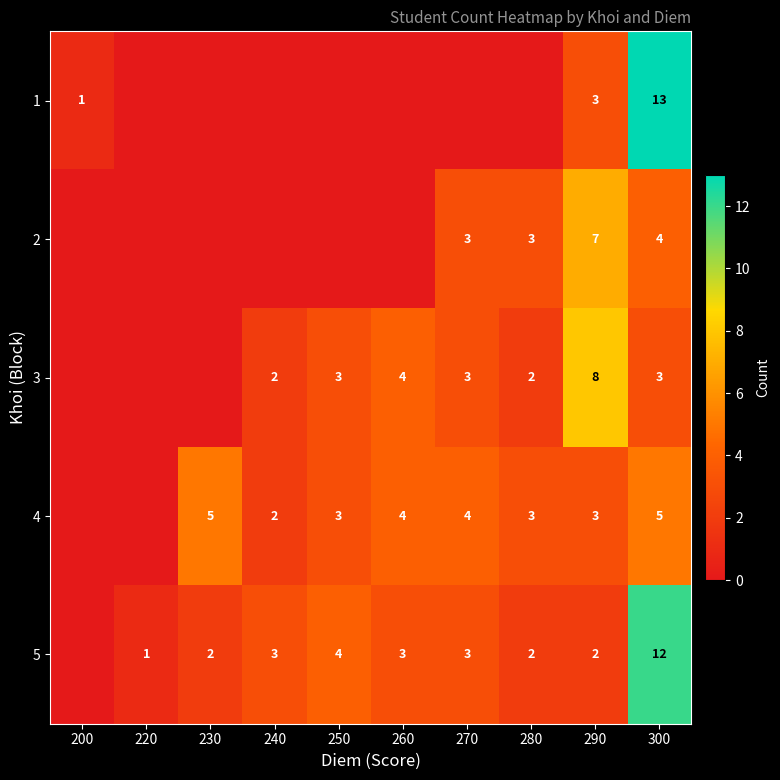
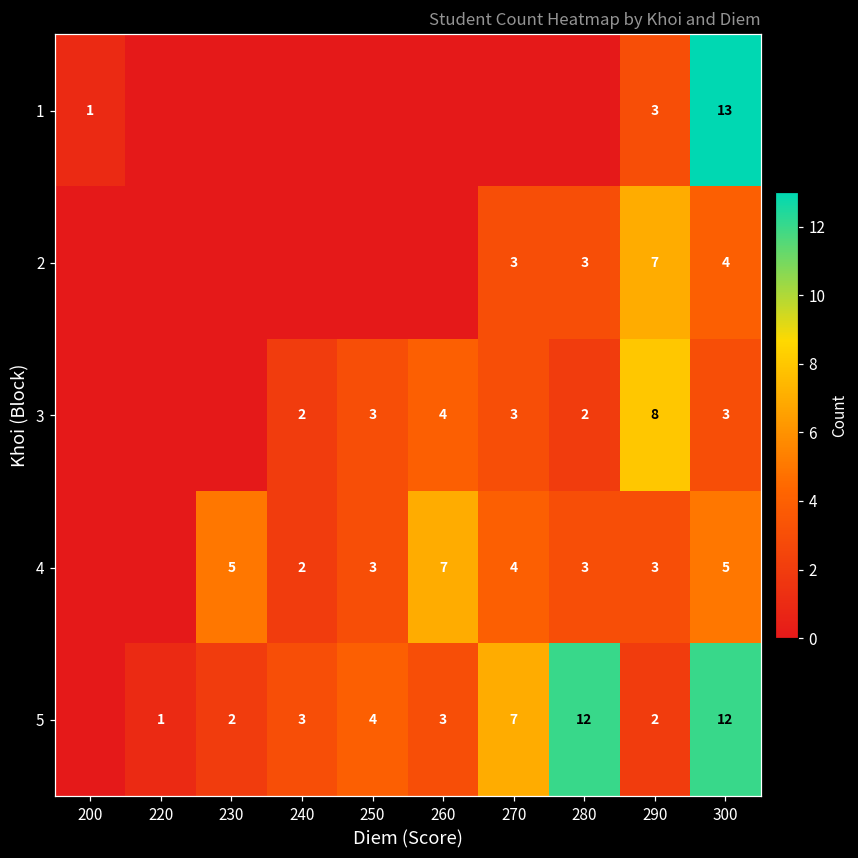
  {
    "1": {
      "200": 1,
      "290": 3,
      "300": 13
    },
    "2": {
      "270": 3,
      "280": 3,
      "290": 7,
      "300": 4
    },
    "3": {
      "240": 2,
      "250": 3,
      "260": 4,
      "270": 3,
      "280": 2,
      "290": 8,
      "300": 3
    },
    "4": {
      "230": 5,
      "240": 2,
      "250": 3,
-     "260": 4,
+     "260": 7,
      "270": 4,
      "280": 3,
      "290": 3,
      "300": 5
    },
    "5": {
      "220": 1,
      "230": 2,
      "240": 3,
      "250": 4,
      "260": 3,
-     "270": 3,
-     "280": 2,
+     "270": 7,
+     "280": 12,
      "290": 2,
      "300": 12
    }
  }
